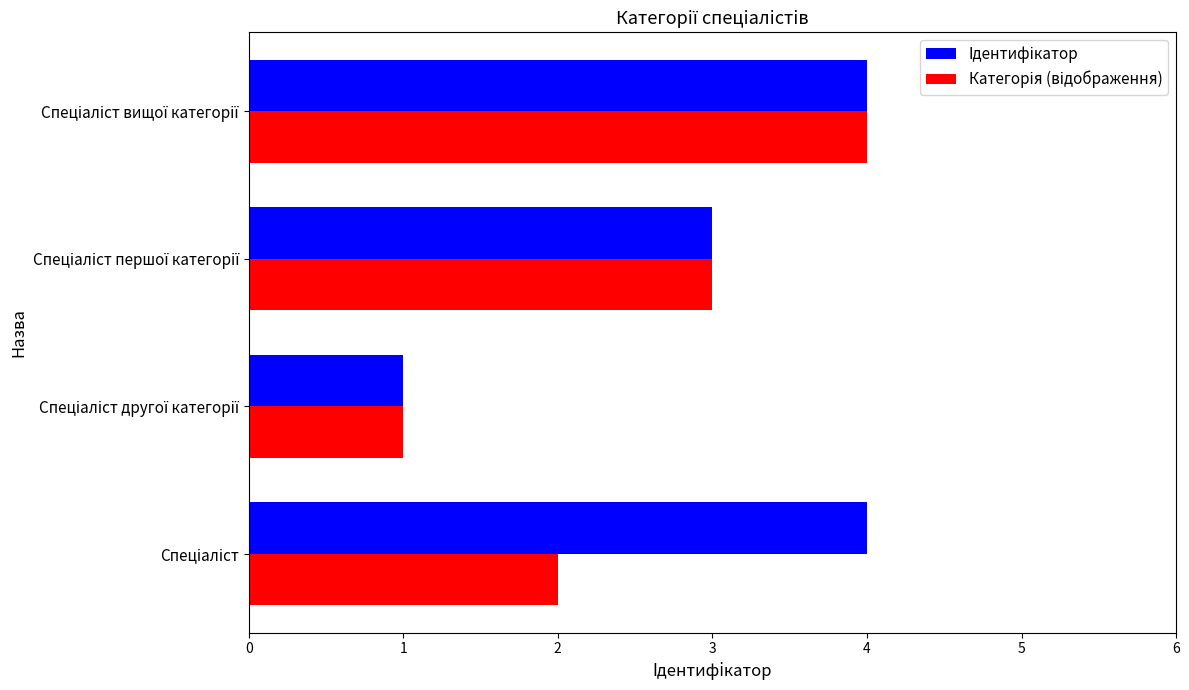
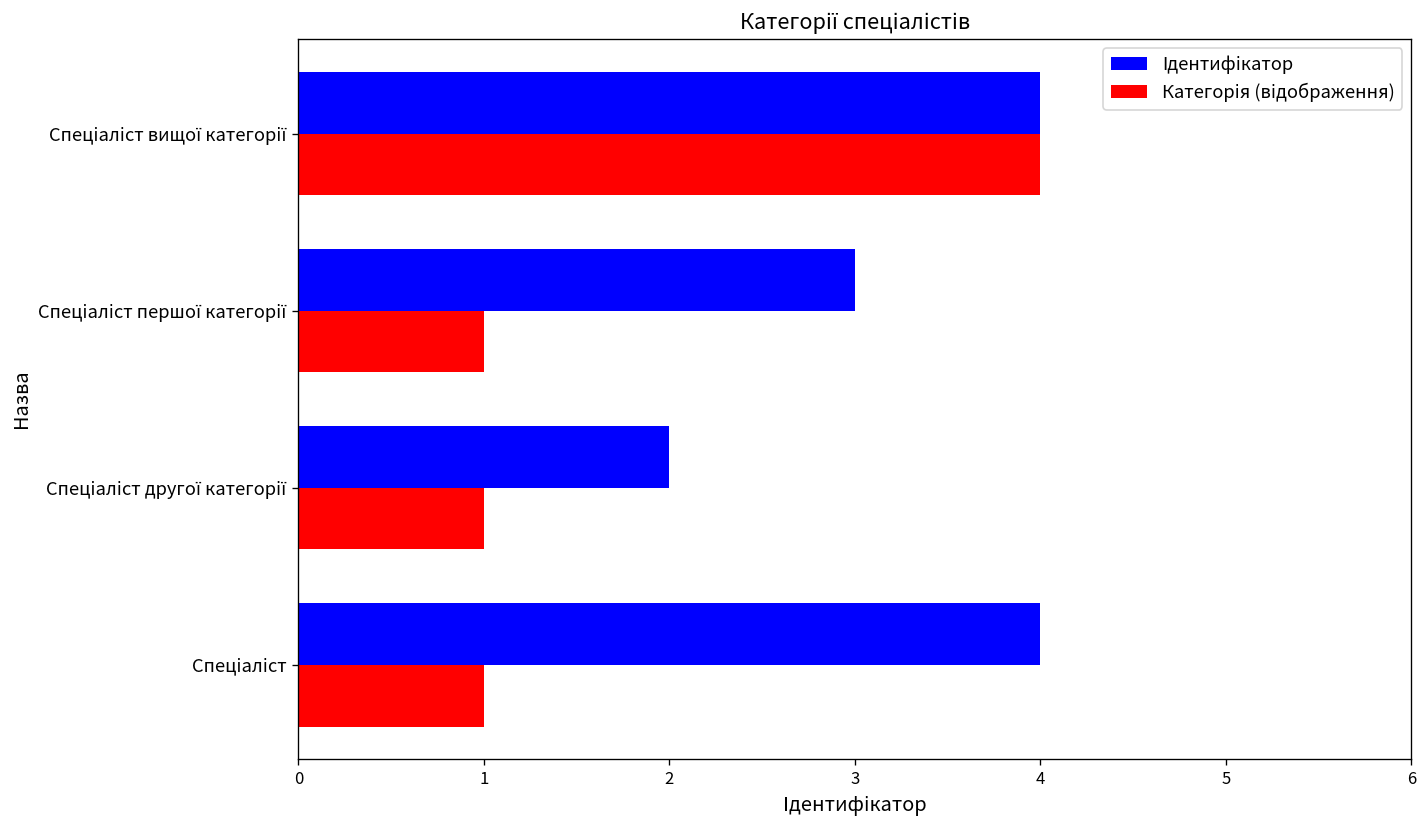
  {
    "Ідентифікатор": {
      "Спеціаліст вищої категорії": 4,
      "Спеціаліст першої категорії": 3,
-     "Спеціаліст другої категорії": 1,
+     "Спеціаліст другої категорії": 2,
      "Спеціаліст": 4
    },
    "Категорія (відображення)": {
      "Спеціаліст вищої категорії": 4,
-     "Спеціаліст першої категорії": 3,
+     "Спеціаліст першої категорії": 1,
      "Спеціаліст другої категорії": 1,
-     "Спеціаліст": 2
+     "Спеціаліст": 1
    }
  }
